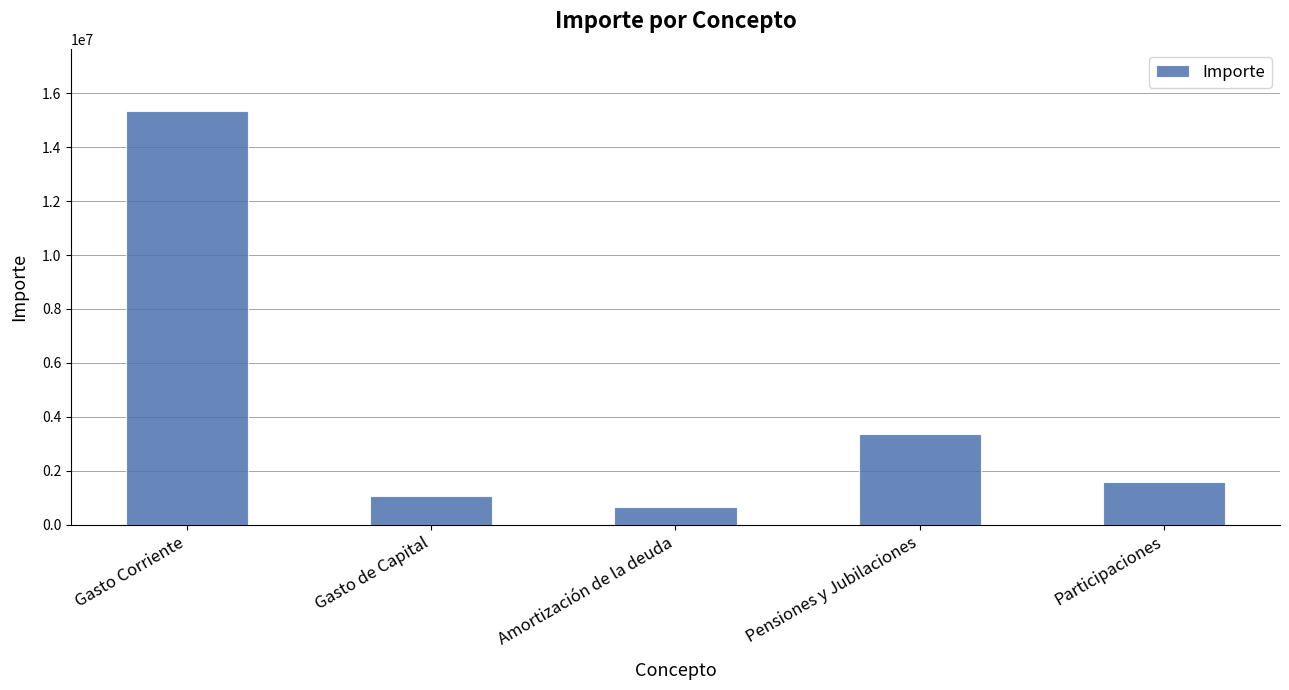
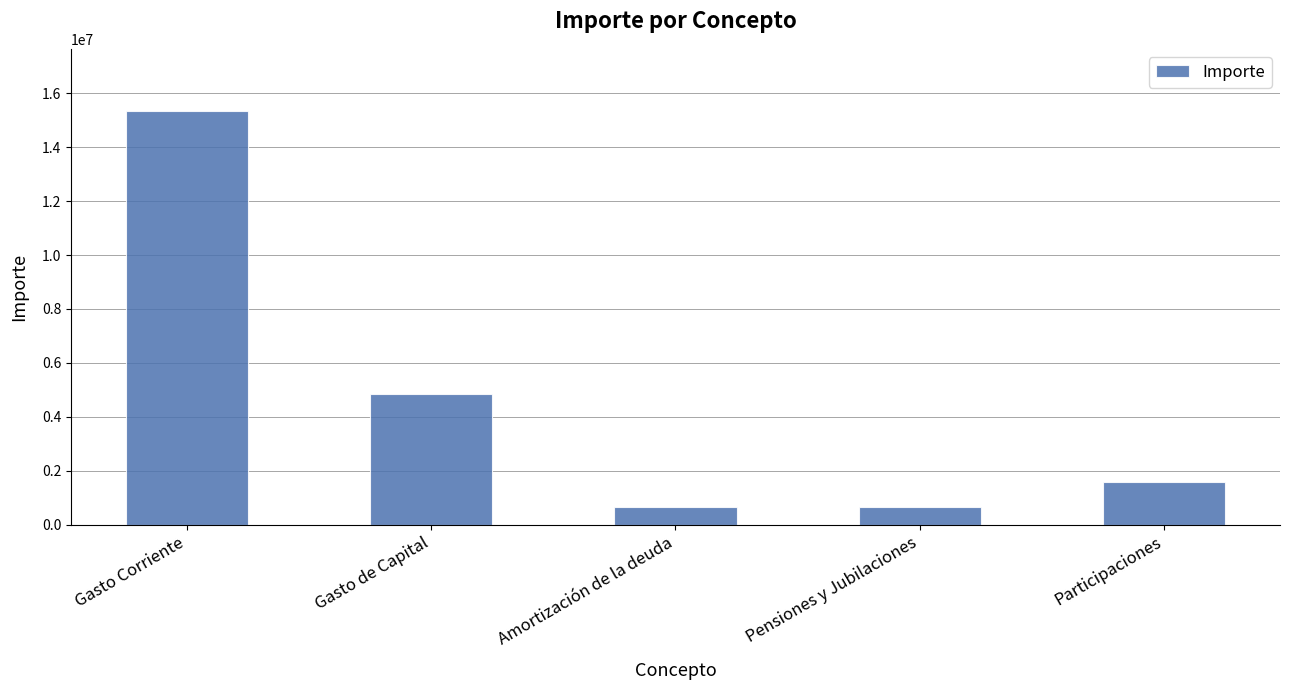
  {
    "Gasto Corriente": 15300000,
-   "Gasto de Capital": 1100000,
+   "Gasto de Capital": 4800000,
    "Amortización de la deuda": 700000,
-   "Pensiones y Jubilaciones": 3400000,
+   "Pensiones y Jubilaciones": 600000,
    "Participaciones": 1600000
  }
